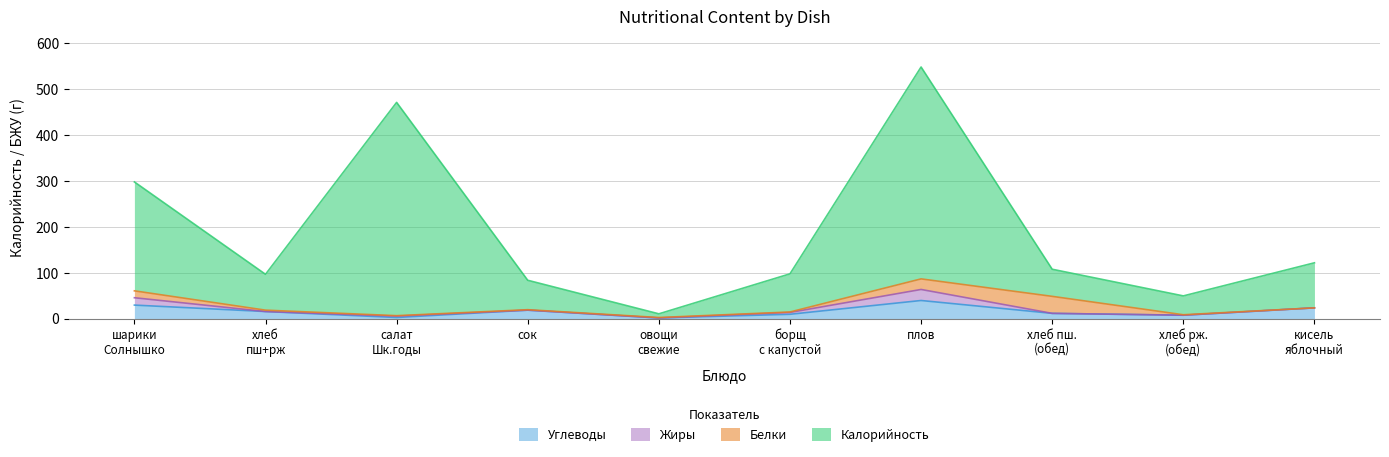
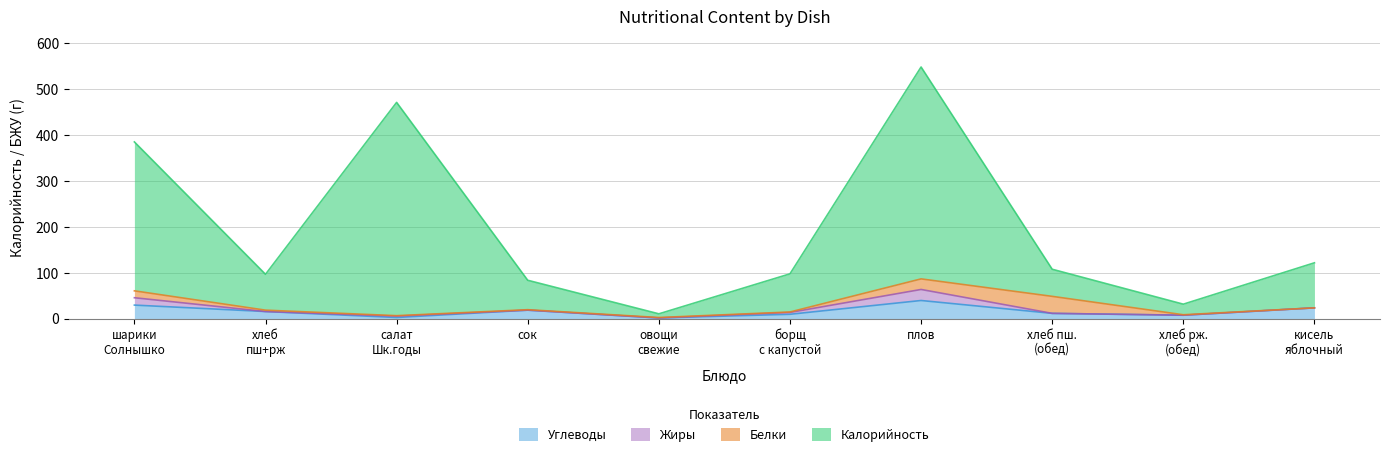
  {
    "Углеводы": {
      "шарики Солнышко": 30,
      "плов": 40
    },
    "Жиры": {
      "шарики Солнышко": 20,
      "плов": 20
    },
    "Белки": {
      "шарики Солнышко": 20,
      "плов": 20,
      "хлеб пш. (обед)": 40
    },
    "Калорийность": {
-     "шарики Солнышко": 240,
+     "шарики Солнышко": 320,
      "хлеб пш+рж": 80,
      "салат Шк.годы": 460,
      "сок": 60,
      "овощи свежие": 10,
      "борщ с капустой": 80,
      "плов": 460,
      "хлеб пш. (обед)": 60,
-     "хлеб рж. (обед)": 40,
+     "хлеб рж. (обед)": 20,
      "кисель яблочный": 100
    }
  }
